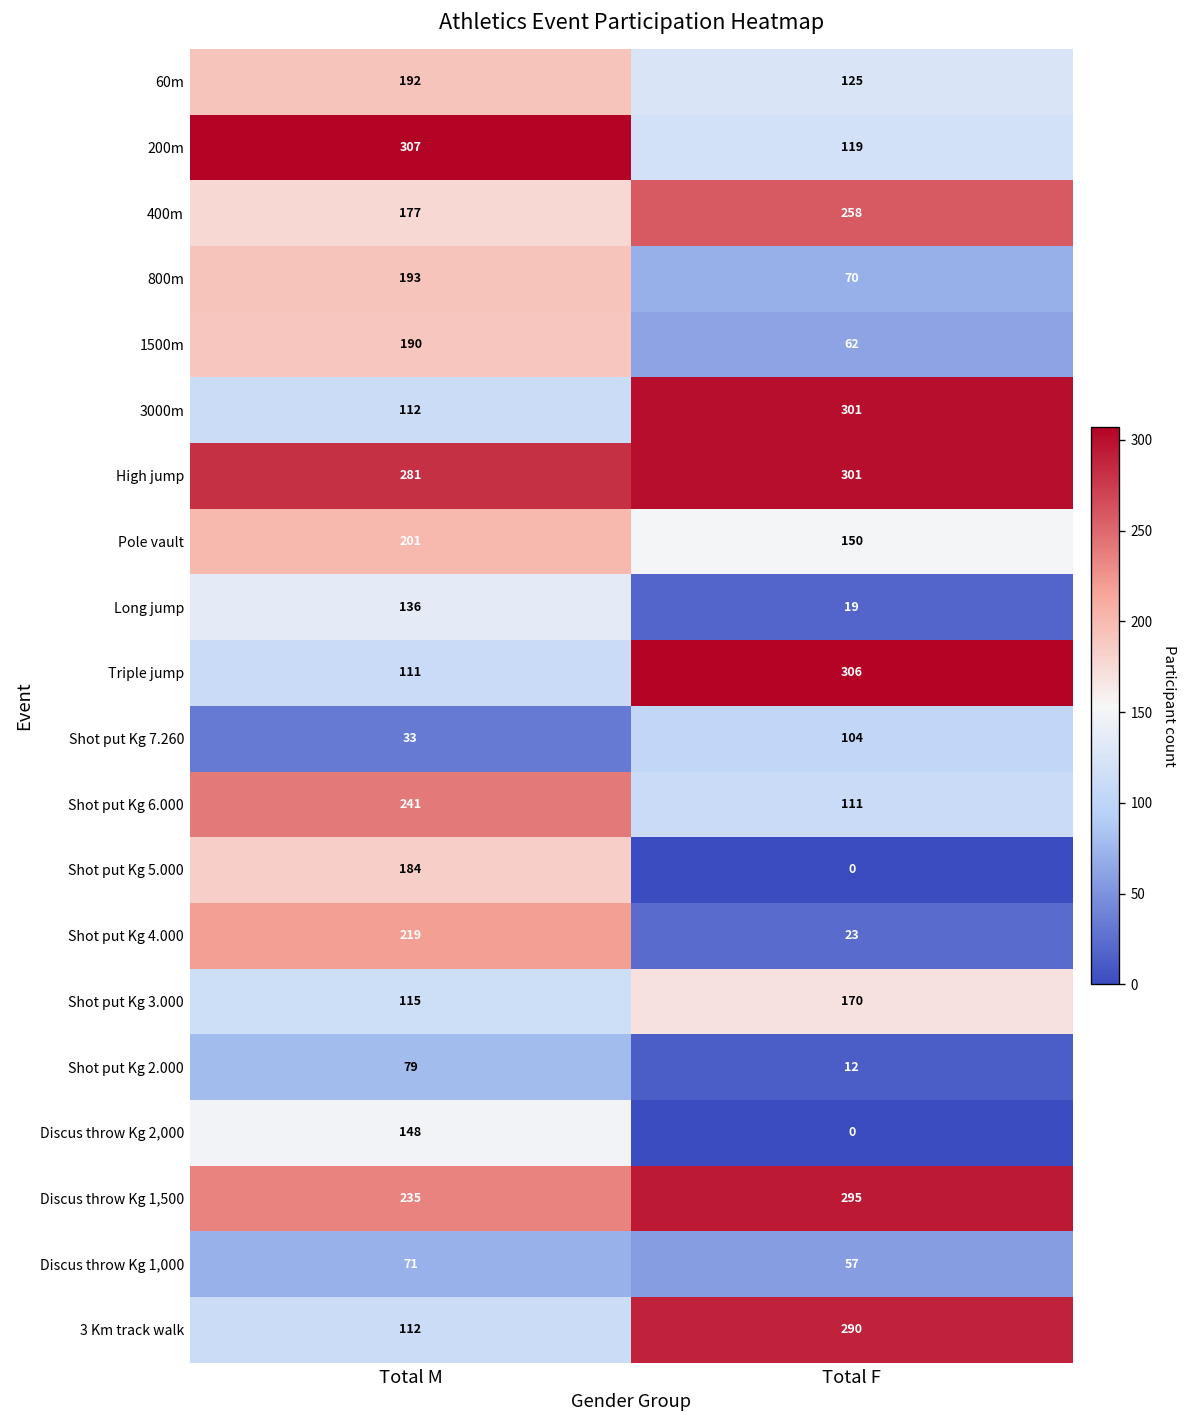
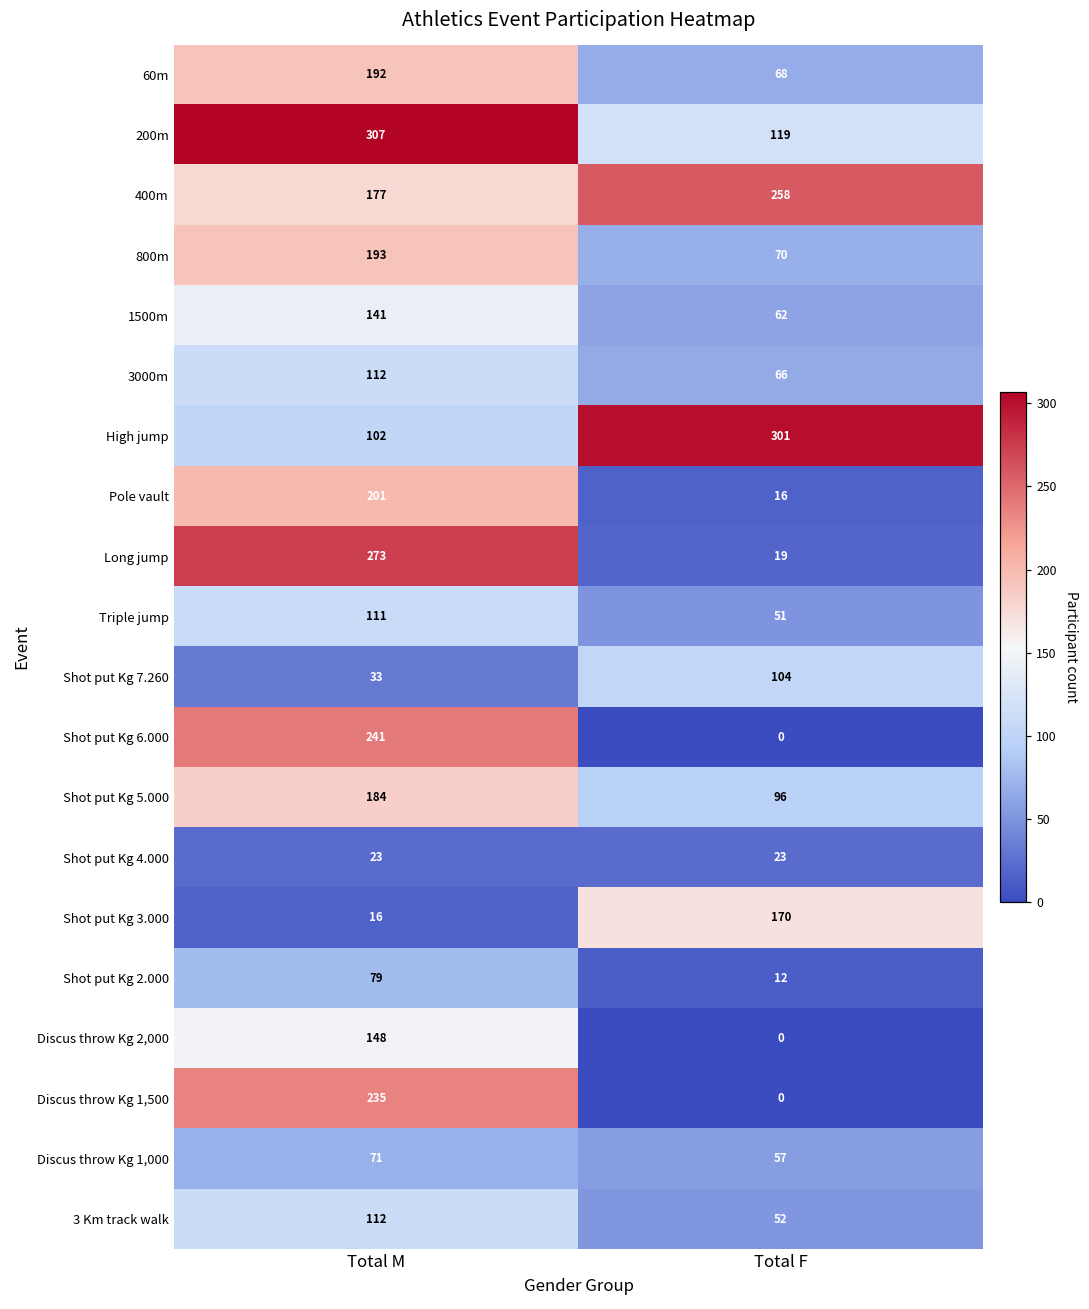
  {
    "60m": {
      "Total M": 192,
-     "Total F": 125
+     "Total F": 68
    },
    "200m": {
      "Total M": 307,
      "Total F": 119
    },
    "400m": {
      "Total M": 177,
      "Total F": 258
    },
    "800m": {
      "Total M": 193,
      "Total F": 70
    },
    "1500m": {
-     "Total M": 190,
+     "Total M": 141,
      "Total F": 62
    },
    "3000m": {
      "Total M": 112,
-     "Total F": 301
+     "Total F": 66
    },
    "High jump": {
-     "Total M": 281,
+     "Total M": 102,
      "Total F": 301
    },
    "Pole vault": {
      "Total M": 201,
-     "Total F": 150
+     "Total F": 16
    },
    "Long jump": {
-     "Total M": 136,
+     "Total M": 273,
      "Total F": 19
    },
    "Triple jump": {
      "Total M": 111,
-     "Total F": 306
+     "Total F": 51
    },
    "Shot put Kg 7.260": {
      "Total M": 33,
      "Total F": 104
    },
    "Shot put Kg 6.000": {
      "Total M": 241,
-     "Total F": 111
+     "Total F": 0
    },
    "Shot put Kg 5.000": {
      "Total M": 184,
-     "Total F": 0
+     "Total F": 96
    },
    "Shot put Kg 4.000": {
-     "Total M": 219,
+     "Total M": 23,
      "Total F": 23
    },
    "Shot put Kg 3.000": {
-     "Total M": 115,
+     "Total M": 16,
      "Total F": 170
    },
    "Shot put Kg 2.000": {
      "Total M": 79,
      "Total F": 12
    },
    "Discus throw Kg 2,000": {
      "Total M": 148,
      "Total F": 0
    },
    "Discus throw Kg 1,500": {
      "Total M": 235,
-     "Total F": 295
+     "Total F": 0
    },
    "Discus throw Kg 1,000": {
      "Total M": 71,
      "Total F": 57
    },
    "3 Km track walk": {
      "Total M": 112,
-     "Total F": 290
+     "Total F": 52
    }
  }
